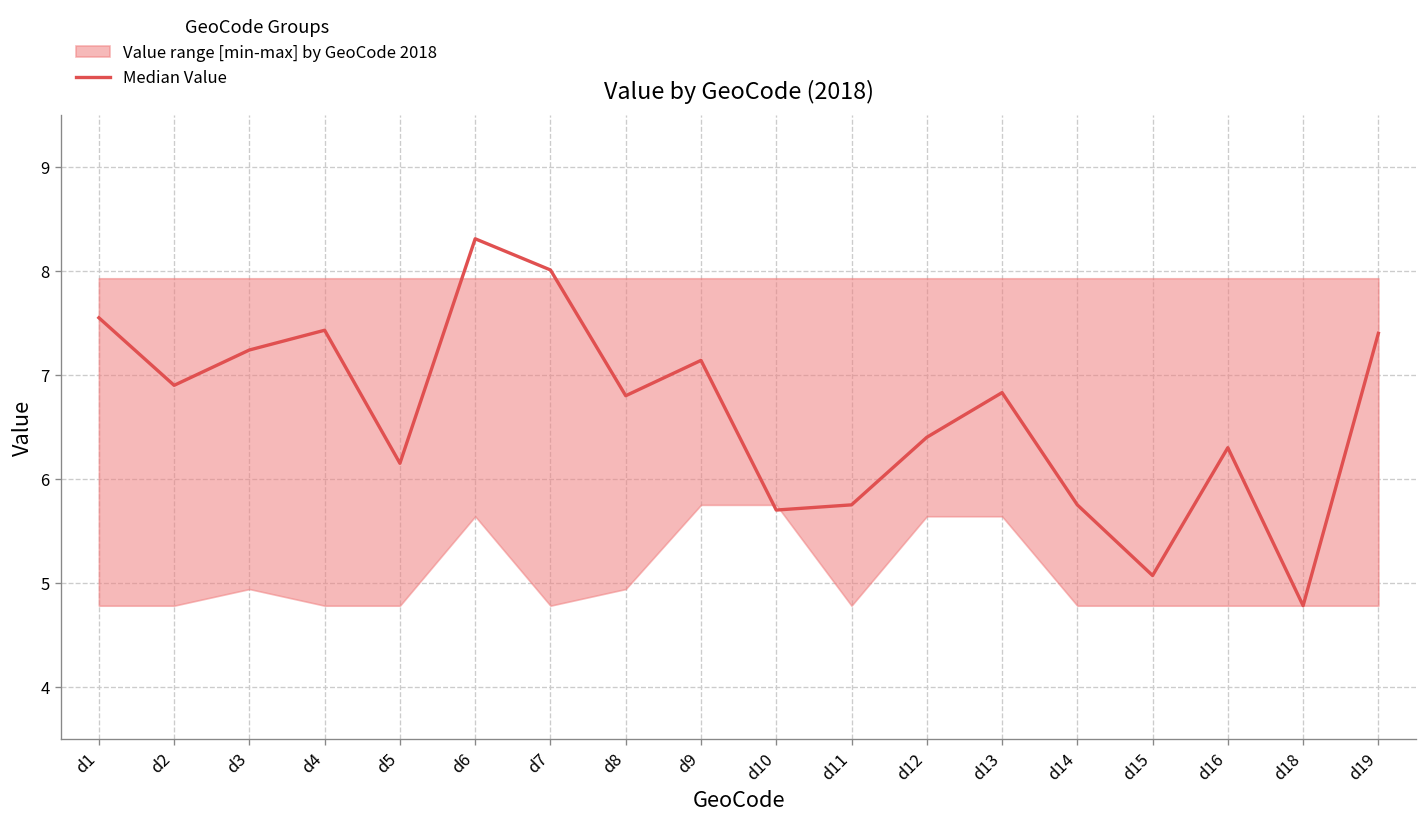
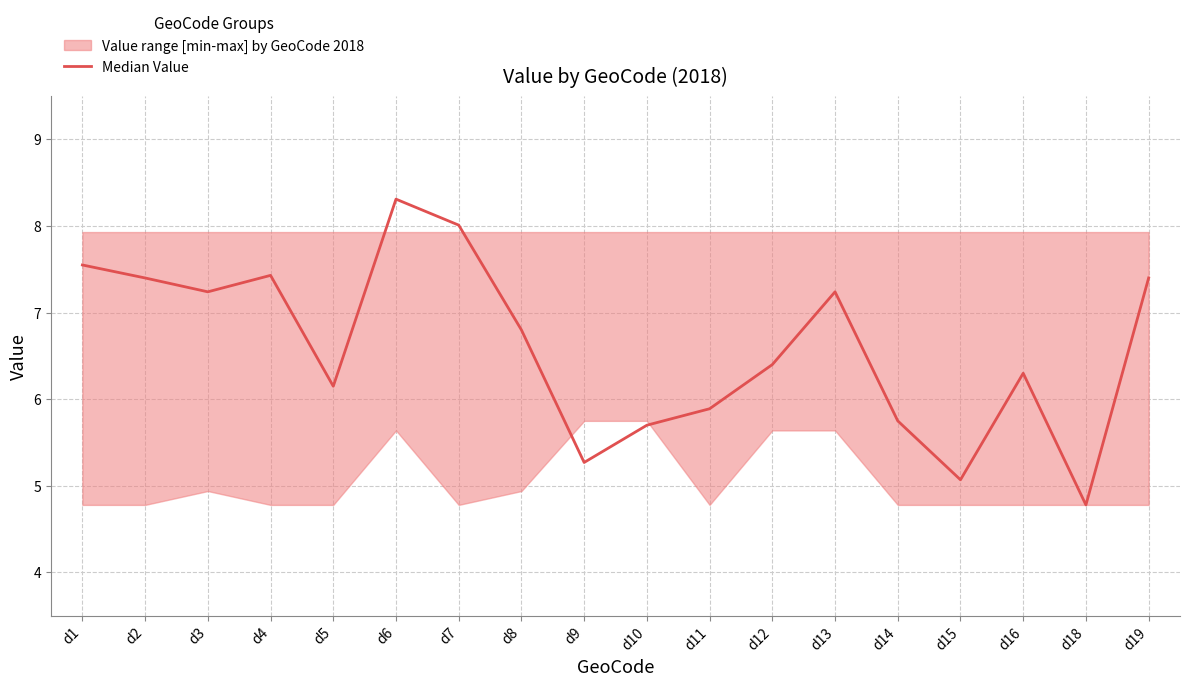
  {
    "Median Value": {
      "d1": 7.6,
-     "d2": 6.9,
+     "d2": 7.4,
      "d3": 7.2,
      "d4": 7.4,
      "d5": 6.2,
      "d6": 8.3,
      "d7": 8.0,
      "d8": 6.8,
-     "d9": 7.1,
+     "d9": 5.3,
      "d10": 5.7,
-     "d11": 5.8,
+     "d11": 5.9,
      "d12": 6.4,
-     "d13": 6.8,
+     "d13": 7.2,
      "d14": 5.8,
      "d15": 5.1,
      "d16": 6.3,
      "d18": 4.8,
      "d19": 7.4
    }
  }
